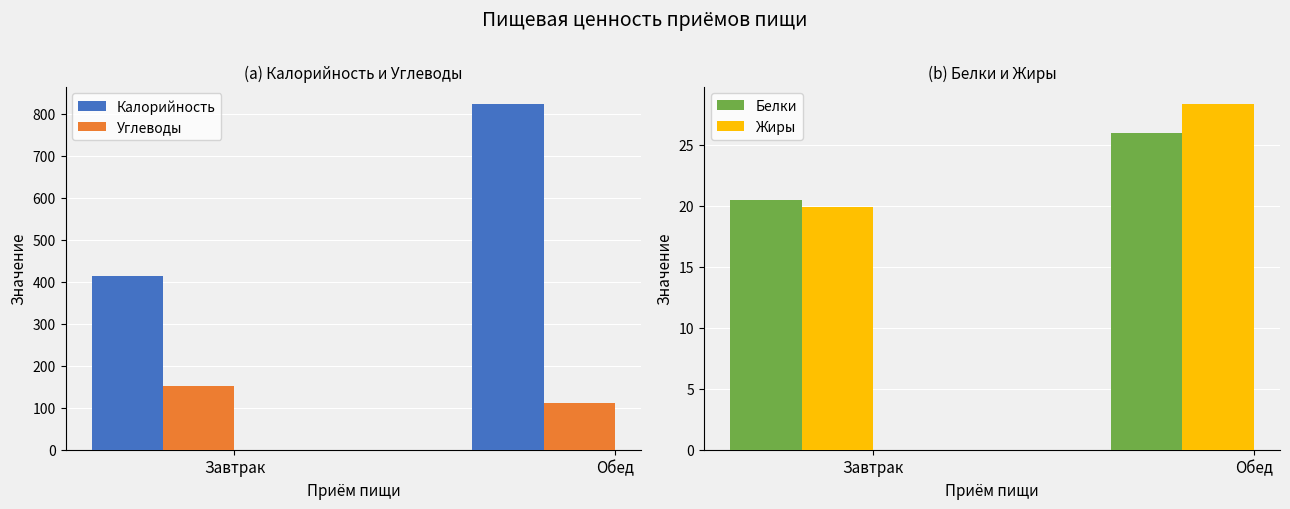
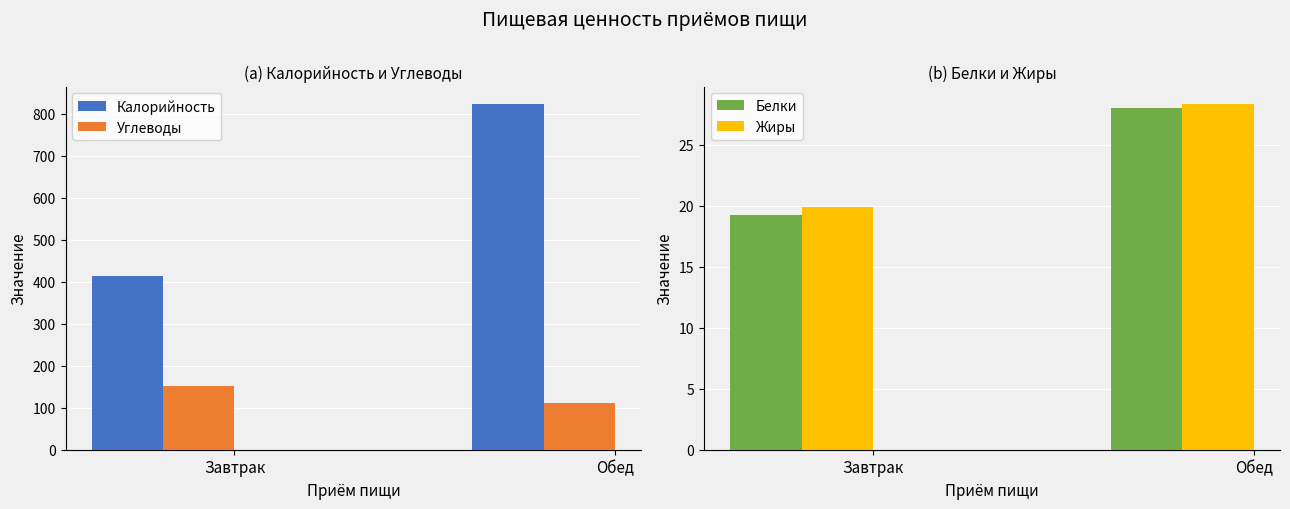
  {
    "(a) Калорийность и Углеводы": {
      "Калорийность": {
        "Завтрак": 410,
        "Обед": 820
      },
      "Углеводы": {
        "Завтрак": 150,
        "Обед": 110
      }
    },
    "(b) Белки и Жиры": {
      "Белки": {
-       "Завтрак": 20.5,
-       "Обед": 25.9
+       "Завтрак": 19.2,
+       "Обед": 28.0
      },
      "Жиры": {
        "Завтрак": 19.9,
        "Обед": 28.3
      }
    }
  }
